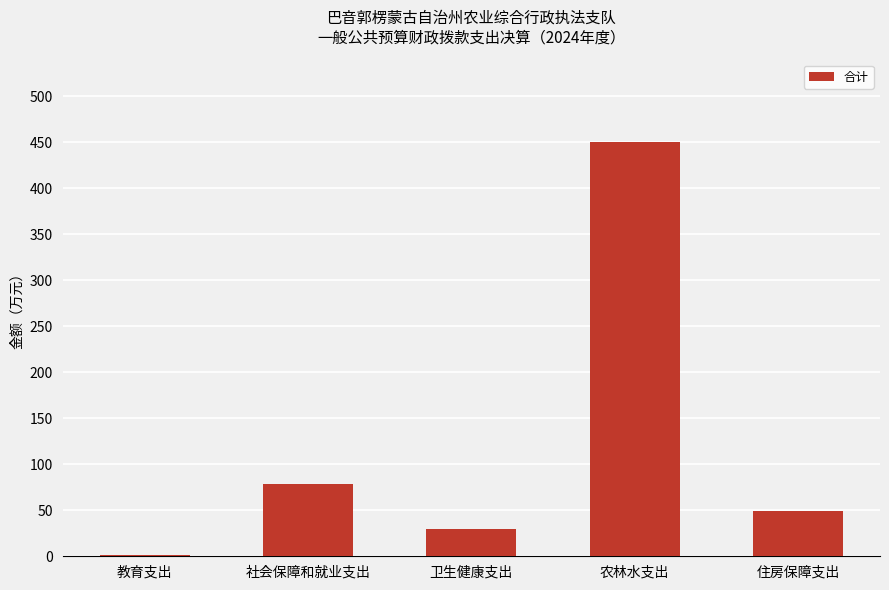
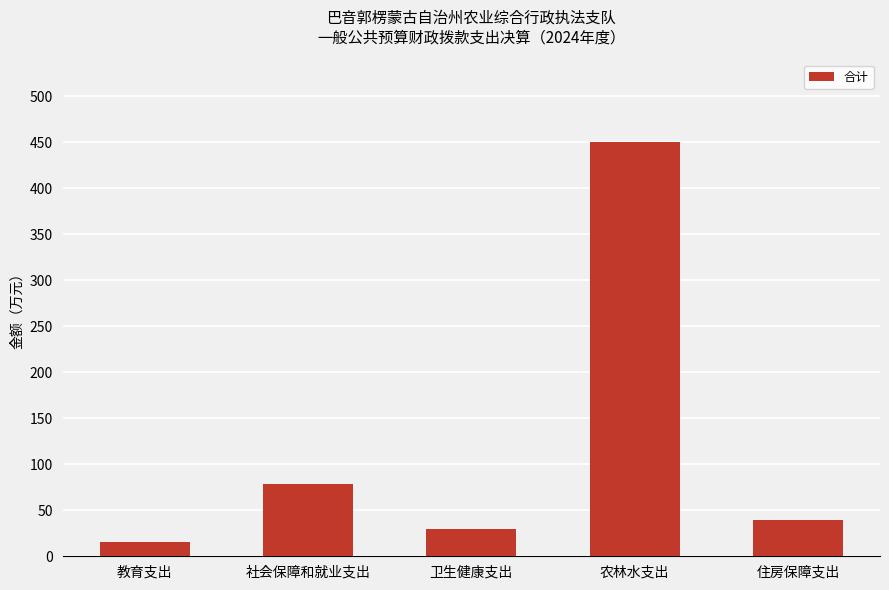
  {
-   "教育支出": 0,
+   "教育支出": 20,
    "社会保障和就业支出": 80,
    "卫生健康支出": 30,
    "农林水支出": 450,
-   "住房保障支出": 50
+   "住房保障支出": 40
  }
